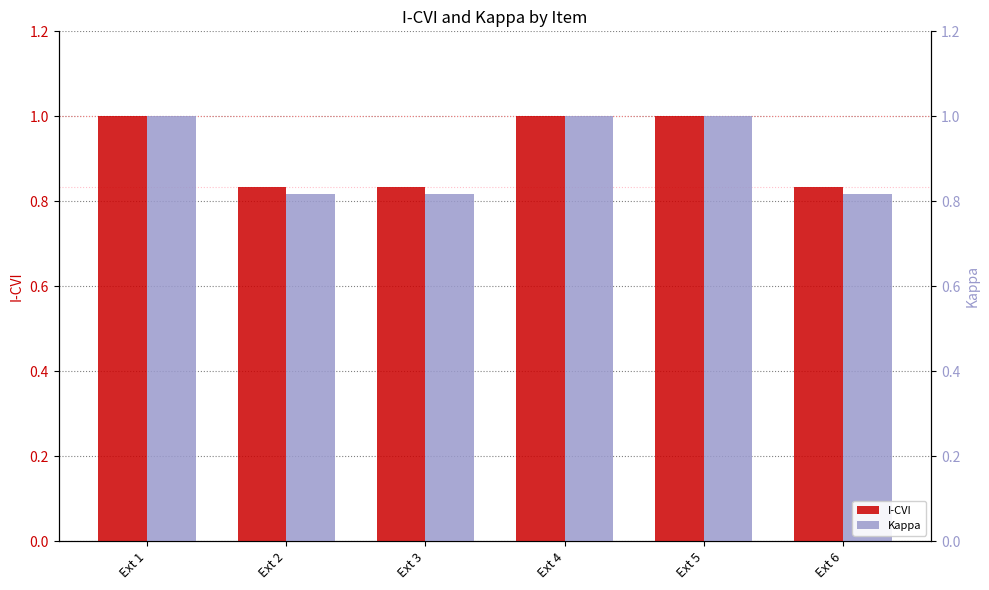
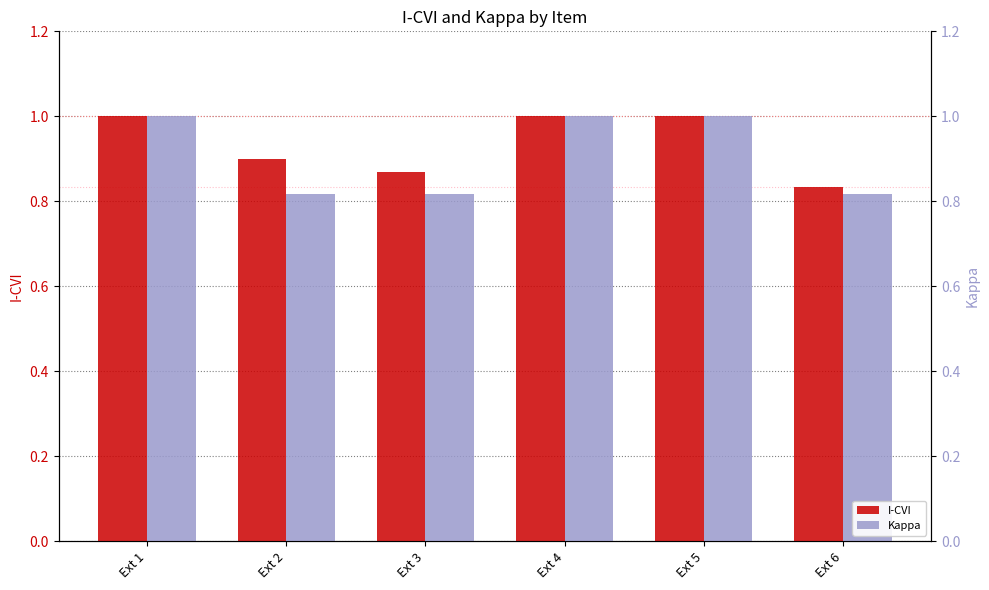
  {
    "I-CVI": {
      "Ext 1": 1.00,
-     "Ext 2": 0.83,
-     "Ext 3": 0.83,
+     "Ext 2": 0.90,
+     "Ext 3": 0.87,
      "Ext 4": 1.00,
      "Ext 5": 1.00,
      "Ext 6": 0.83
    },
    "Kappa": {
      "Ext 1": 1.00,
      "Ext 2": 0.82,
      "Ext 3": 0.82,
      "Ext 4": 1.00,
      "Ext 5": 1.00,
      "Ext 6": 0.82
    }
  }
